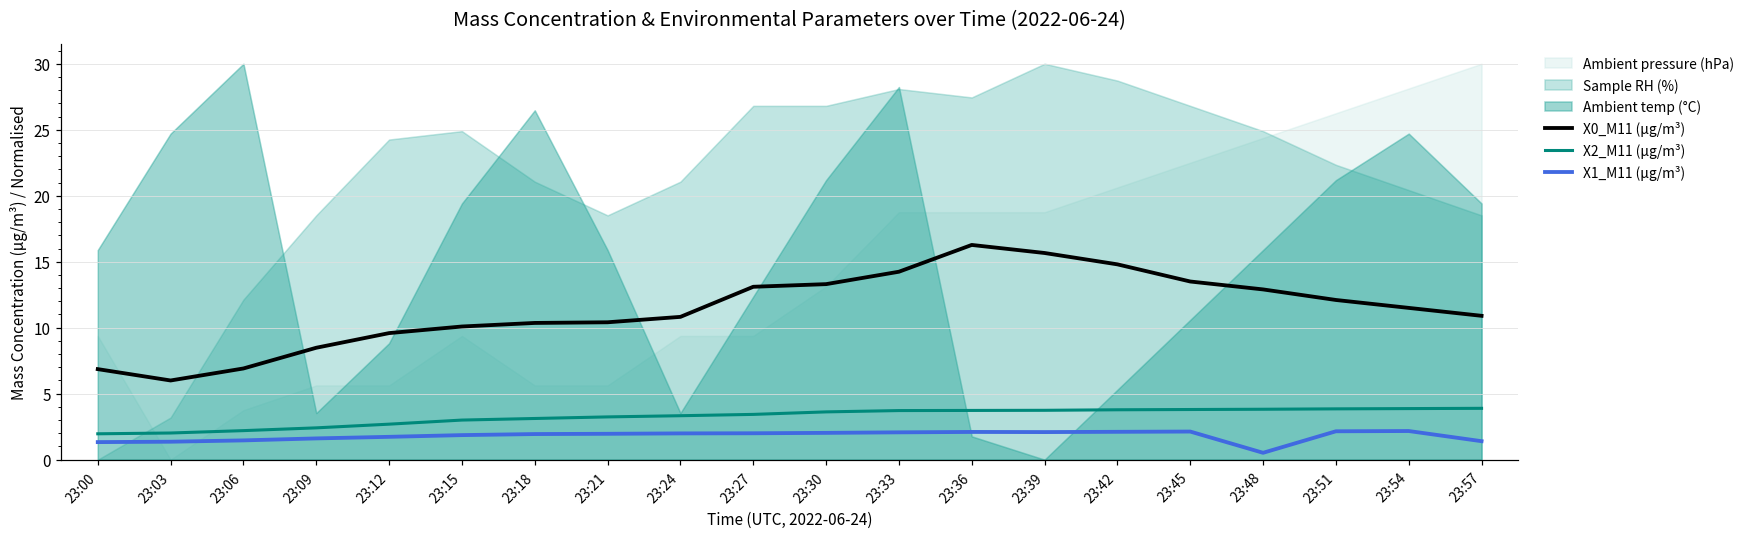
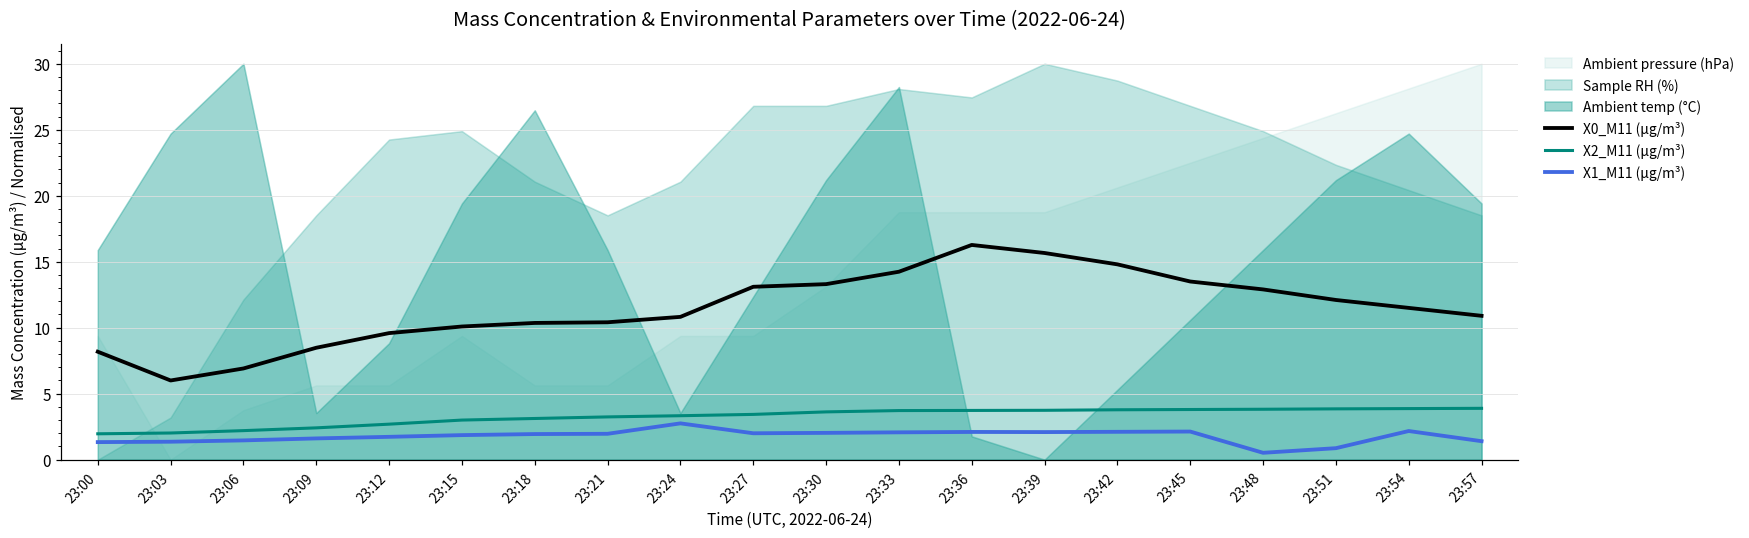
  {
    "X0_M11 (μg/m³)": {
-     "23:00": 6.9,
+     "23:00": 8.2,
      "23:03": 6.0,
      "23:06": 6.9,
      "23:09": 8.5,
      "23:12": 9.6,
      "23:15": 10.1,
      "23:18": 10.4,
      "23:21": 10.4,
      "23:24": 10.8,
      "23:27": 13.1,
      "23:33": 14.2,
      "23:36": 16.3,
      "23:39": 15.7,
      "23:42": 14.8,
      "23:45": 13.5,
      "23:48": 12.9,
      "23:51": 12.1,
      "23:54": 11.5,
      "23:57": 10.9
    },
    "Ambient pressure (hPa)": {
      "23:00": 9.4,
      "23:03": 0.0,
      "23:06": 3.7,
      "23:09": 5.6,
      "23:12": 5.6,
      "23:15": 9.4,
      "23:18": 5.6,
      "23:21": 5.6,
      "23:24": 9.4,
      "23:27": 9.4,
      "23:33": 18.8,
      "23:36": 18.8,
      "23:39": 18.8,
      "23:42": 20.6,
      "23:45": 22.5,
      "23:48": 24.4,
      "23:51": 26.3,
      "23:54": 28.1,
      "23:57": 30.0
    },
    "X1_M11 (μg/m³)": {
      "23:00": 1.3,
      "23:03": 1.4,
      "23:06": 1.5,
      "23:09": 1.6,
      "23:12": 1.7,
      "23:15": 1.9,
      "23:18": 1.9,
      "23:21": 2.0,
-     "23:24": 2.0,
+     "23:24": 2.8,
      "23:27": 2.0,
      "23:30": 2.0,
      "23:33": 2.1,
      "23:36": 2.1,
      "23:39": 2.1,
      "23:42": 2.1,
      "23:45": 2.1,
      "23:48": 0.5,
-     "23:51": 2.2,
+     "23:51": 0.9,
      "23:54": 2.2,
      "23:57": 1.4
    }
  }
